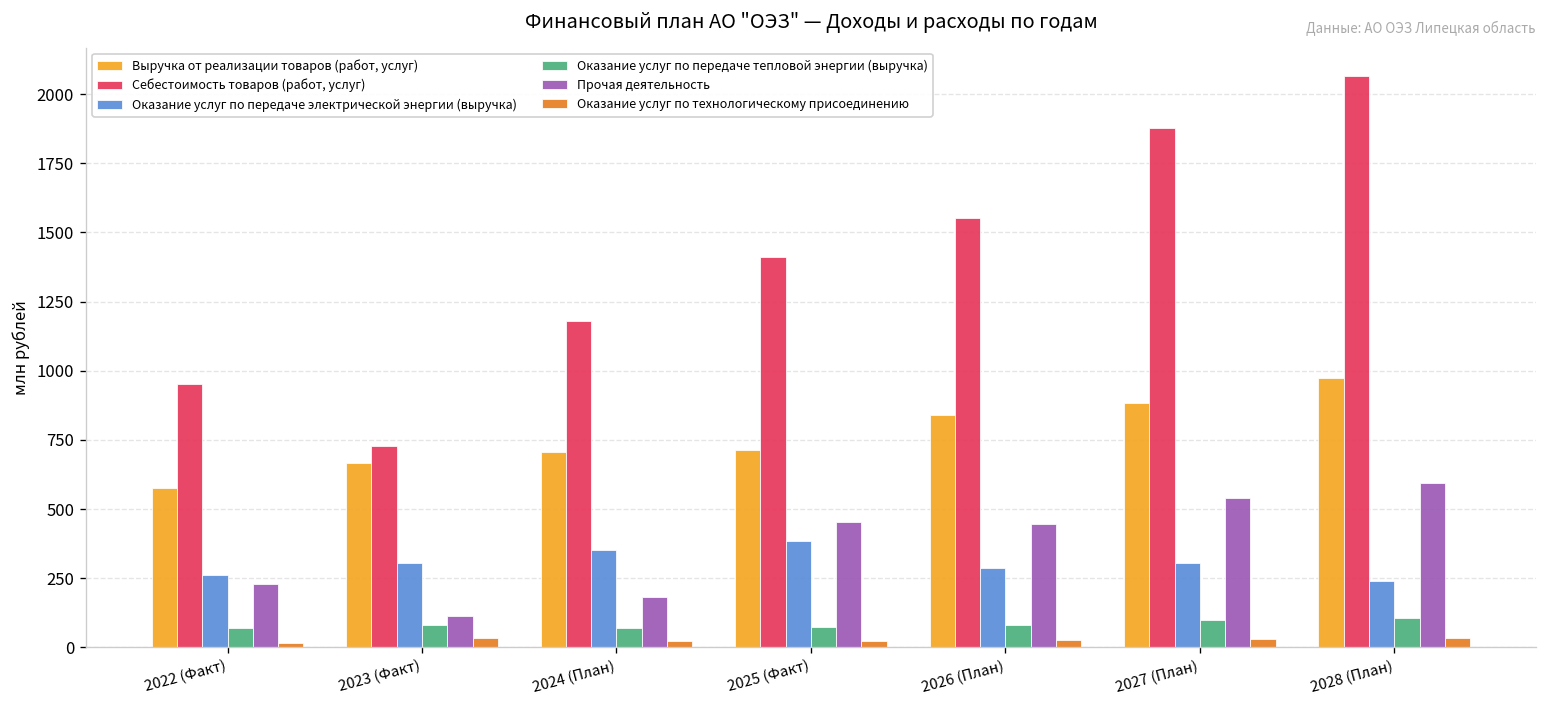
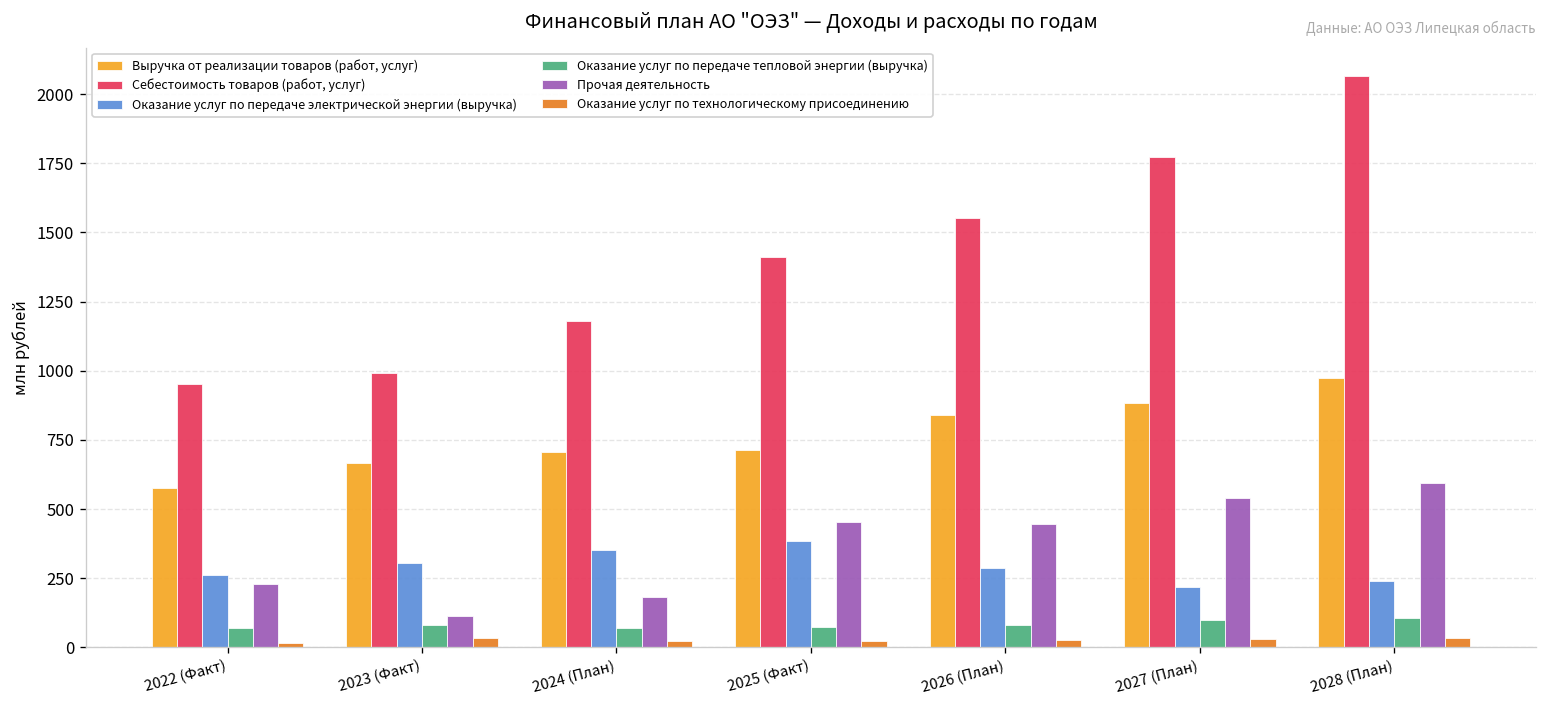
  {
    "Себестоимость товаров (работ, услуг)": {
      "2022 (Факт)": 950,
-     "2023 (Факт)": 730,
+     "2023 (Факт)": 990,
      "2024 (План)": 1180,
      "2025 (Факт)": 1410,
      "2026 (План)": 1550,
-     "2027 (План)": 1880,
+     "2027 (План)": 1770,
      "2028 (План)": 2060
    },
    "Оказание услуг по передаче электрической энергии (выручка)": {
      "2022 (Факт)": 260,
      "2023 (Факт)": 310,
      "2024 (План)": 350,
      "2025 (Факт)": 390,
      "2026 (План)": 290,
-     "2027 (План)": 310,
+     "2027 (План)": 220,
      "2028 (План)": 240
    },
    "Оказание услуг по передаче тепловой энергии (выручка)": {
      "2022 (Факт)": 70,
      "2023 (Факт)": 80,
      "2024 (План)": 70,
      "2025 (Факт)": 70,
      "2026 (План)": 80,
      "2027 (План)": 100,
      "2028 (План)": 110
    },
    "Прочая деятельность": {
      "2022 (Факт)": 230,
      "2023 (Факт)": 110,
      "2024 (План)": 180,
      "2025 (Факт)": 450,
      "2026 (План)": 450,
      "2027 (План)": 540,
      "2028 (План)": 590
    }
  }
